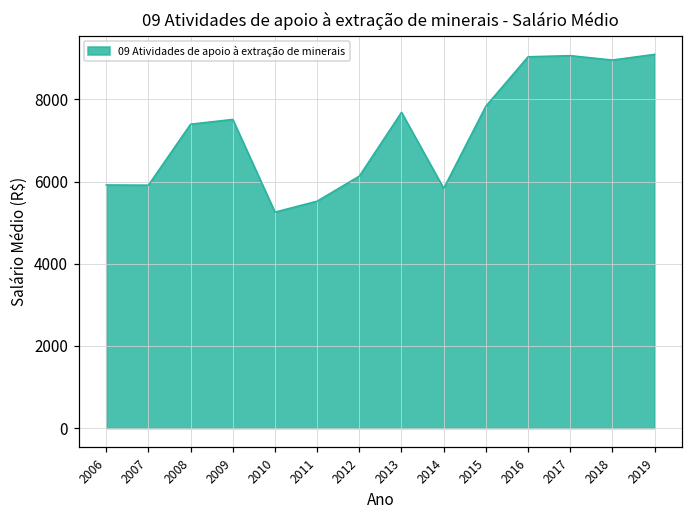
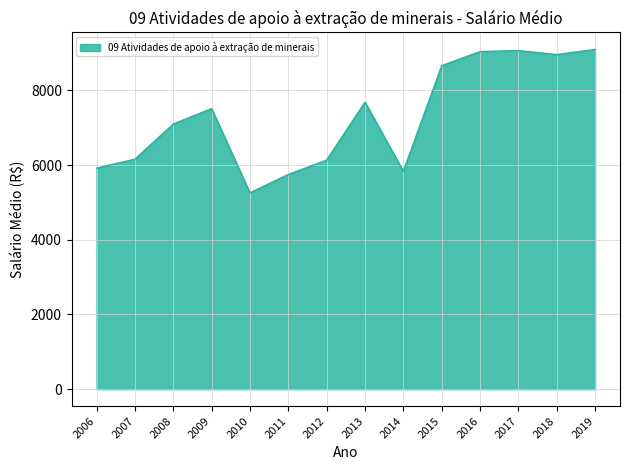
  {
    "2006": 5900,
-   "2007": 5900,
-   "2008": 7400,
+   "2007": 6200,
+   "2008": 7100,
    "2009": 7500,
    "2010": 5300,
-   "2011": 5500,
+   "2011": 5700,
    "2012": 6100,
    "2013": 7700,
    "2014": 5800,
-   "2015": 7800,
+   "2015": 8700,
    "2016": 9000,
    "2017": 9100,
    "2018": 9000,
    "2019": 9100
  }
